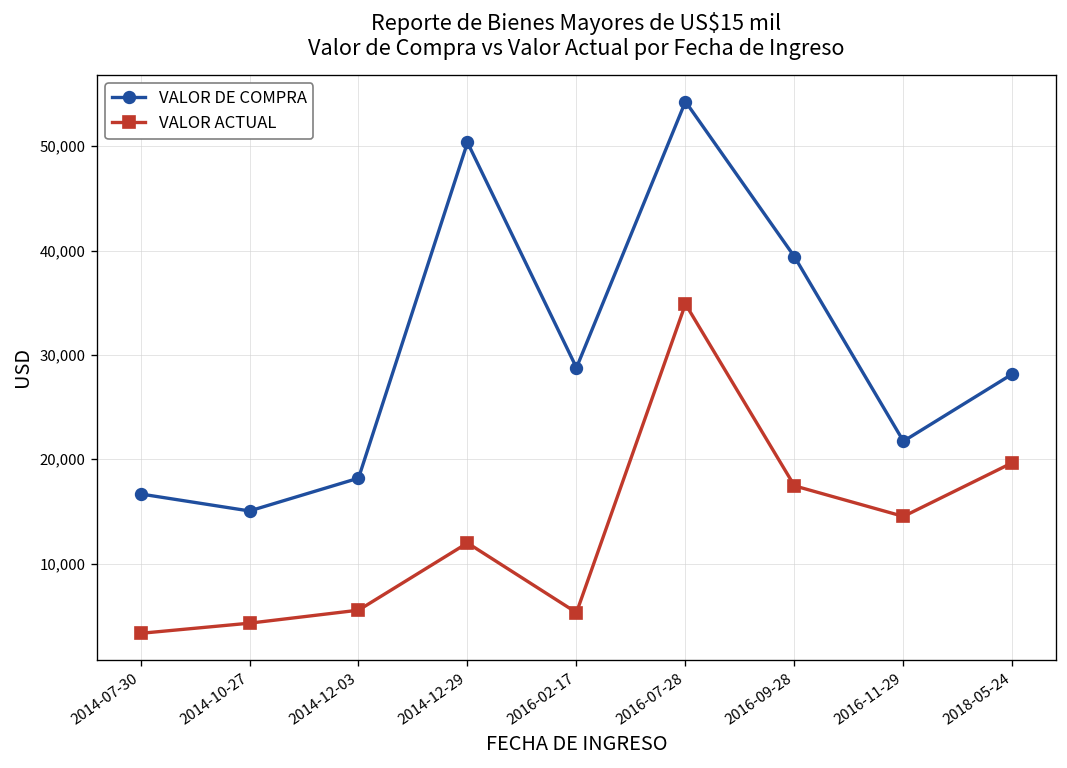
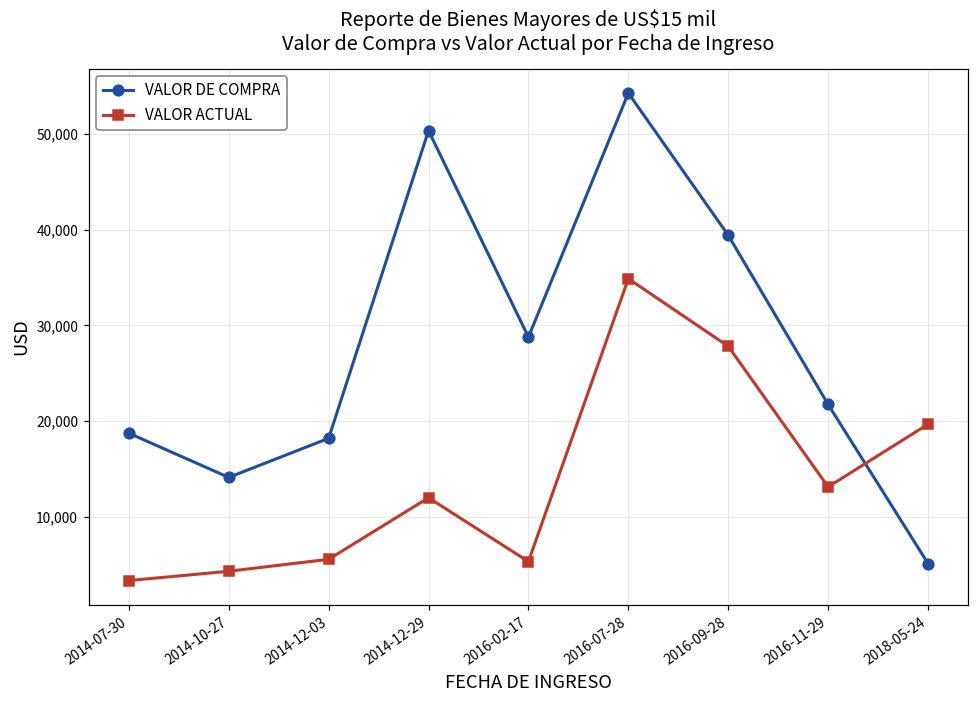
  {
    "VALOR DE COMPRA": {
-     "2014-07-30": "17,000",
-     "2014-10-27": "15,000",
+     "2014-07-30": "19,000",
+     "2014-10-27": "14,000",
      "2014-12-03": "18,000",
      "2014-12-29": "50,000",
      "2016-02-17": "29,000",
      "2016-07-28": "54,000",
      "2016-09-28": "39,000",
      "2016-11-29": "22,000",
-     "2018-05-24": "28,000"
+     "2018-05-24": "5,000"
    },
    "VALOR ACTUAL": {
      "2014-07-30": "3,000",
      "2014-10-27": "4,000",
      "2014-12-03": "6,000",
      "2014-12-29": "12,000",
      "2016-02-17": "5,000",
      "2016-07-28": "35,000",
-     "2016-09-28": "17,000",
-     "2016-11-29": "15,000",
+     "2016-09-28": "28,000",
+     "2016-11-29": "13,000",
      "2018-05-24": "20,000"
    }
  }
